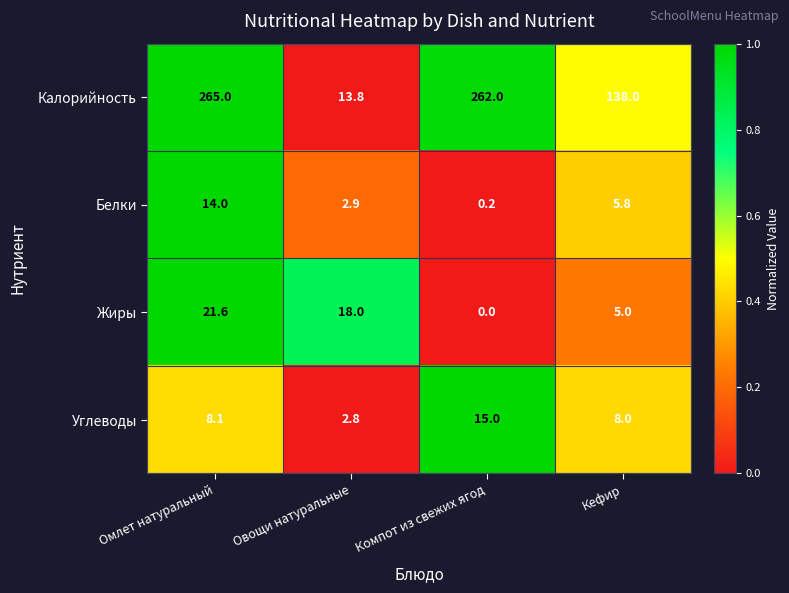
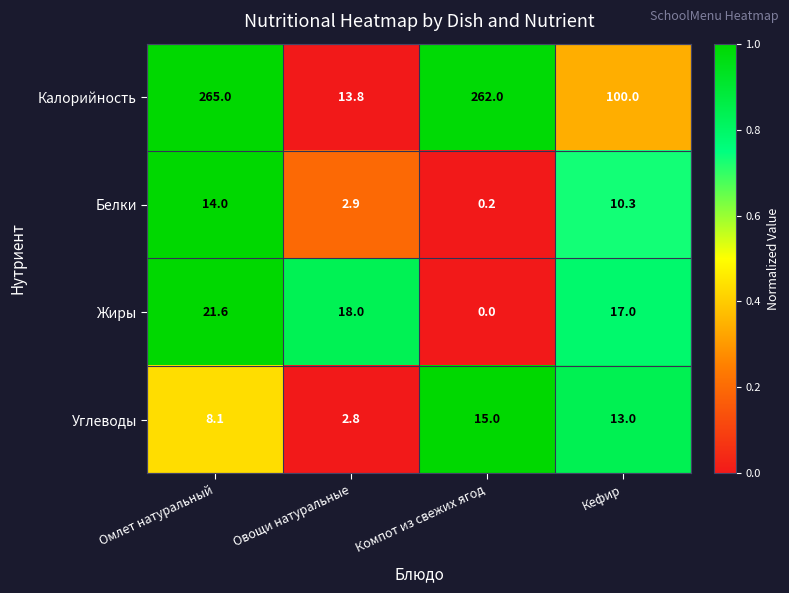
  {
    "Калорийность": {
      "Омлет натуральный": 265.0,
      "Овощи натуральные": 13.8,
      "Компот из свежих ягод": 262.0,
-     "Кефир": 138.0
+     "Кефир": 100.0
    },
    "Белки": {
      "Омлет натуральный": 14.0,
      "Овощи натуральные": 2.9,
      "Компот из свежих ягод": 0.2,
-     "Кефир": 5.8
+     "Кефир": 10.3
    },
    "Жиры": {
      "Омлет натуральный": 21.6,
      "Овощи натуральные": 18.0,
      "Компот из свежих ягод": 0.0,
-     "Кефир": 5.0
+     "Кефир": 17.0
    },
    "Углеводы": {
      "Омлет натуральный": 8.1,
      "Овощи натуральные": 2.8,
      "Компот из свежих ягод": 15.0,
-     "Кефир": 8.0
+     "Кефир": 13.0
    }
  }
